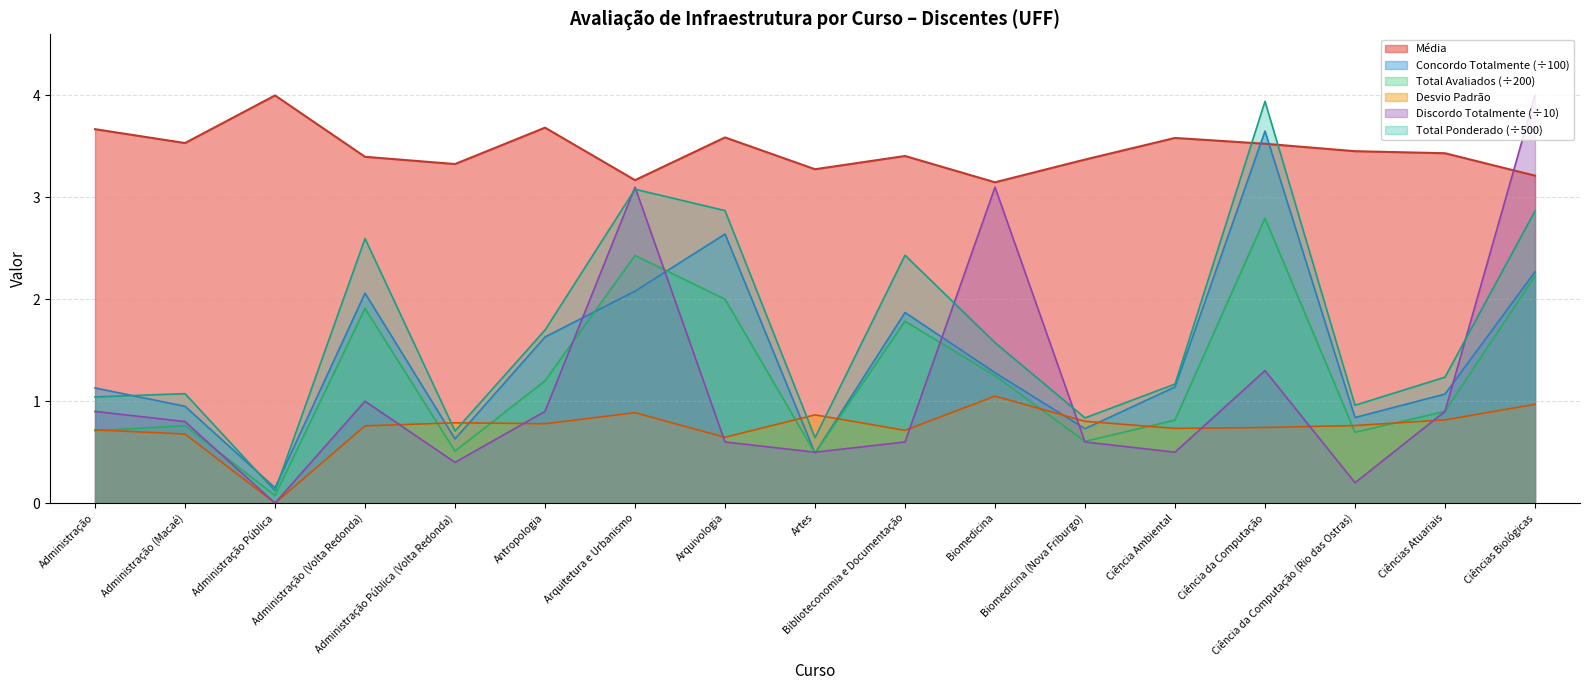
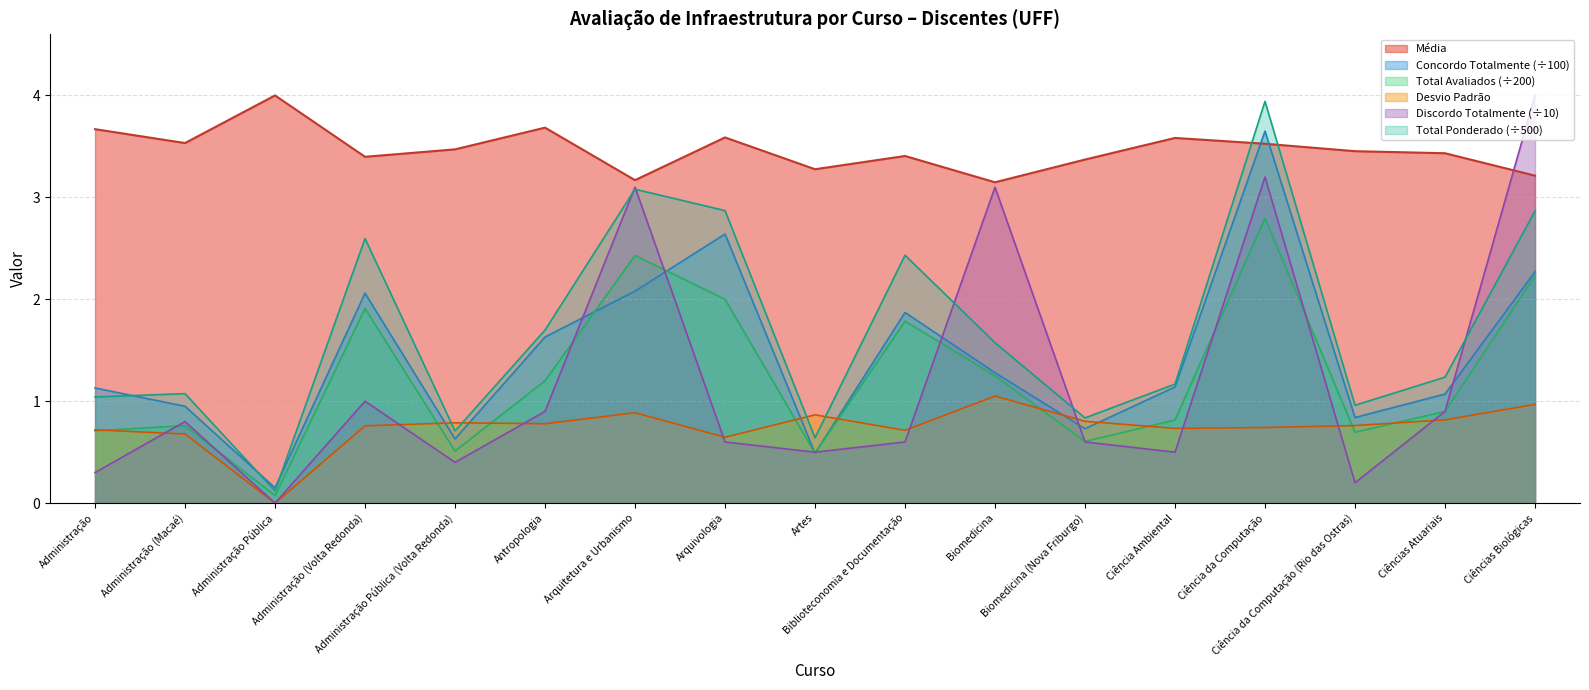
  {
    "Média": {
      "Administração": 3.67,
      "Administração (Macaé)": 3.53,
      "Administração Pública": 4.00,
      "Administração (Volta Redonda)": 3.40,
-     "Administração Pública (Volta Redonda)": 3.33,
+     "Administração Pública (Volta Redonda)": 3.47,
      "Antropologia": 3.68,
      "Arquitetura e Urbanismo": 3.17,
      "Arquivologia": 3.59,
      "Artes": 3.28,
      "Biblioteconomia e Documentação": 3.41,
      "Biomedicina": 3.15,
      "Biomedicina (Nova Friburgo)": 3.37,
      "Ciência Ambiental": 3.58,
      "Ciência da Computação": 3.53,
      "Ciência da Computação (Rio das Ostras)": 3.45,
      "Ciências Atuariais": 3.43,
      "Ciências Biológicas": 3.21
    },
    "Desvio Padrão": {
      "Administração (Macaé)": 0.68,
      "Administração (Volta Redonda)": 0.76,
      "Administração Pública (Volta Redonda)": 0.79,
      "Antropologia": 0.78,
      "Arquitetura e Urbanismo": 0.89,
      "Arquivologia": 0.65,
      "Artes": 0.87,
      "Biblioteconomia e Documentação": 0.71,
      "Biomedicina": 1.05,
      "Biomedicina (Nova Friburgo)": 0.80,
      "Ciência Ambiental": 0.73,
      "Ciência da Computação": 0.74,
      "Ciência da Computação (Rio das Ostras)": 0.76,
      "Ciências Atuariais": 0.82,
      "Ciências Biológicas": 0.97
    },
    "Discordo Totalmente (÷10)": {
-     "Administração": 0.90,
+     "Administração": 0.30,
      "Administração (Macaé)": 0.80,
      "Administração (Volta Redonda)": 1.00,
      "Administração Pública (Volta Redonda)": 0.40,
      "Antropologia": 0.90,
      "Arquivologia": 0.60,
      "Biblioteconomia e Documentação": 0.60,
      "Biomedicina": 3.10,
      "Ciência Ambiental": 0.50,
-     "Ciência da Computação": 1.30,
+     "Ciência da Computação": 3.20,
      "Ciência da Computação (Rio das Ostras)": 0.20
    }
  }
